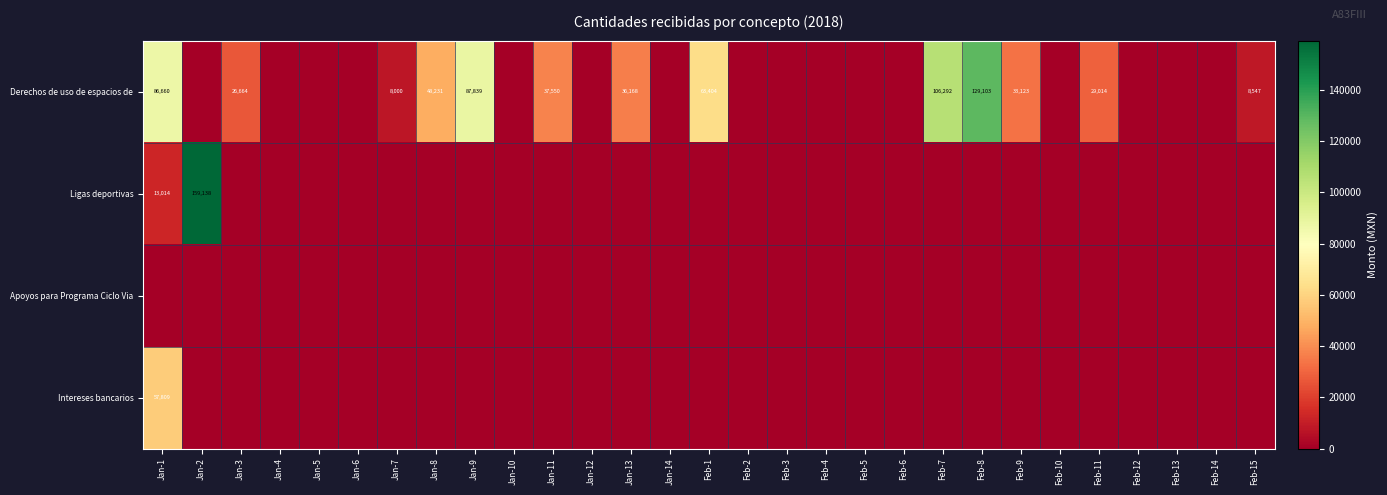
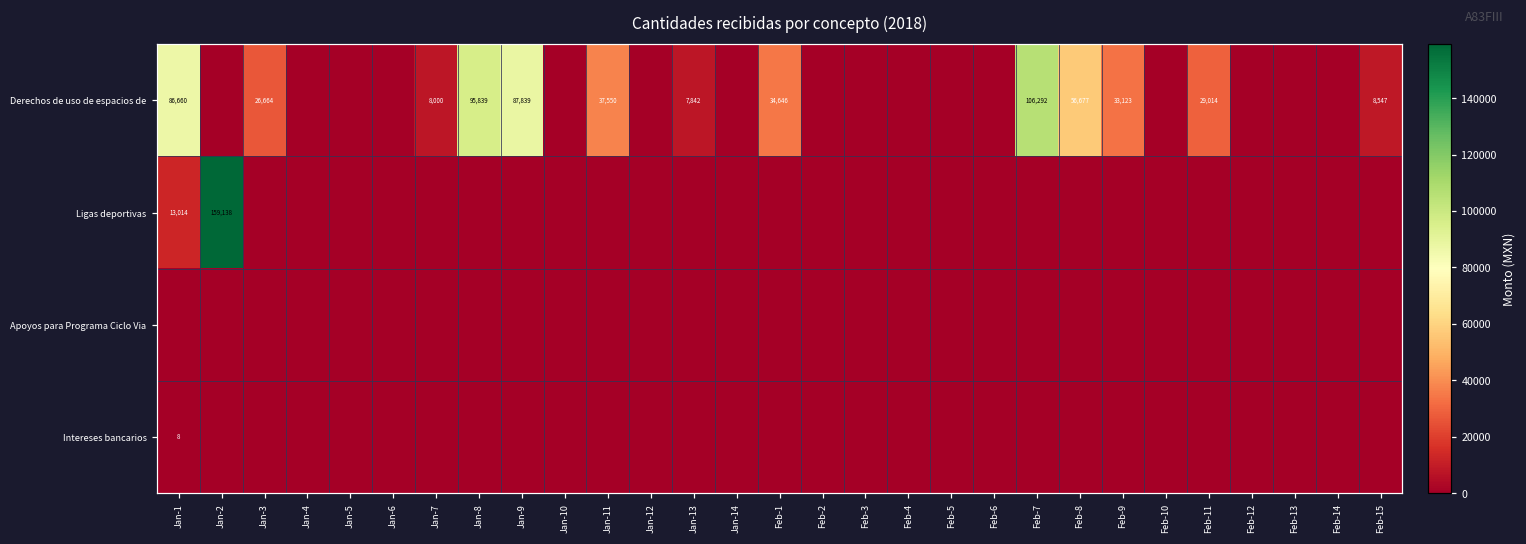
  {
    "Derechos de uso de espacios de": {
      "Jan-1": "86,660",
      "Jan-3": "26,664",
      "Jan-7": "8,000",
-     "Jan-8": "48,231",
+     "Jan-8": "95,839",
      "Jan-9": "87,839",
      "Jan-11": "37,550",
-     "Jan-13": "36,168",
-     "Feb-1": "63,404",
+     "Jan-13": "7,842",
+     "Feb-1": "34,646",
      "Feb-7": "106,292",
-     "Feb-8": "129,103",
+     "Feb-8": "56,677",
      "Feb-9": "33,123",
      "Feb-11": "29,014",
      "Feb-15": "8,547"
    },
    "Ligas deportivas": {
      "Jan-1": "13,014",
      "Jan-2": "159,138"
    },
    "Intereses bancarios": {
-     "Jan-1": "57,809"
+     "Jan-1": "8"
    }
  }
